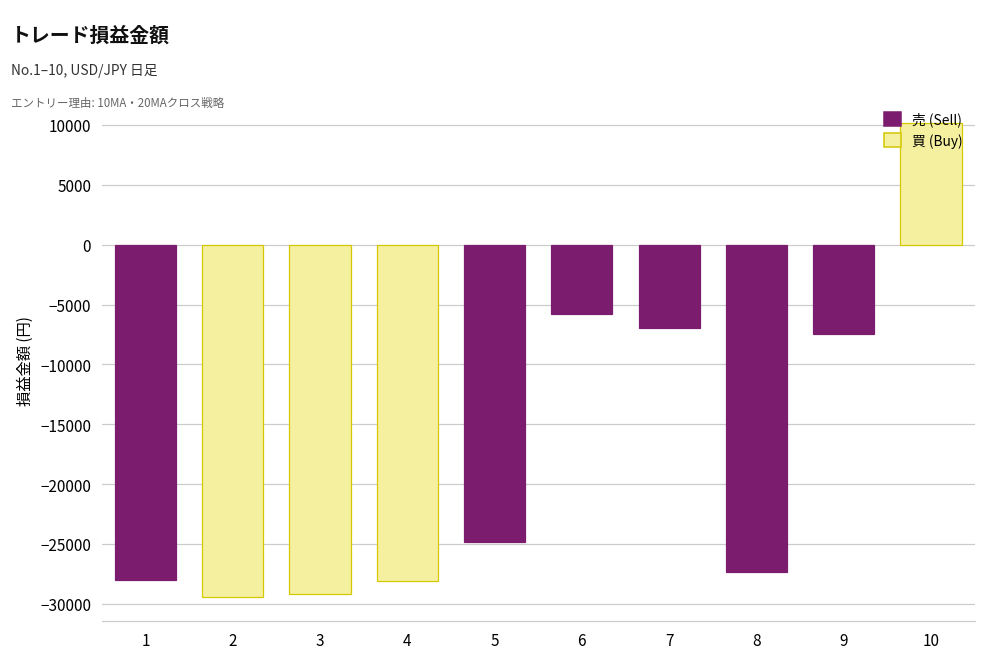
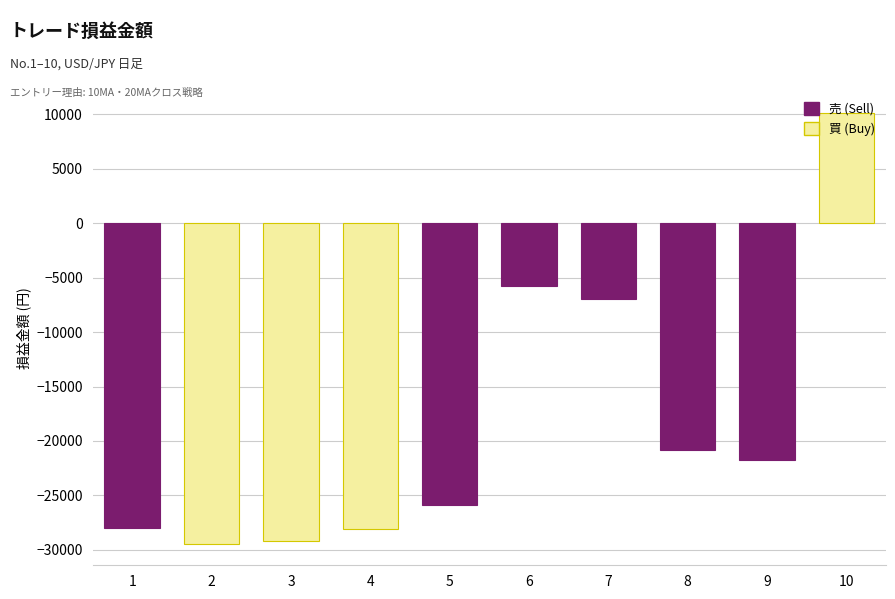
  {
    "1": -28000,
    "2": -29400,
    "3": -29200,
    "4": -28000,
-   "5": -24900,
+   "5": -25900,
    "6": -5800,
    "7": -6900,
-   "8": -27400,
-   "9": -7500,
+   "8": -20800,
+   "9": -21800,
    "10": 10200
  }
